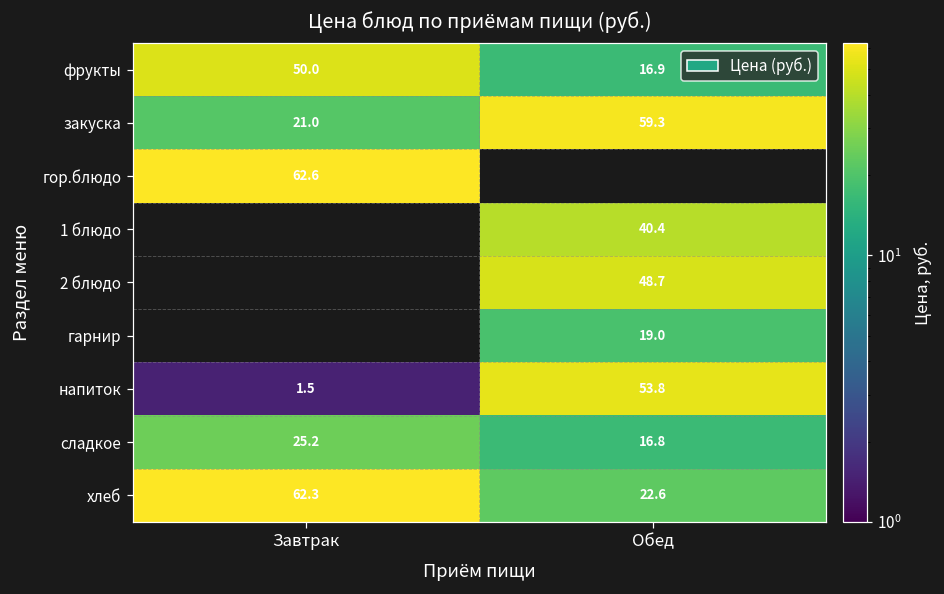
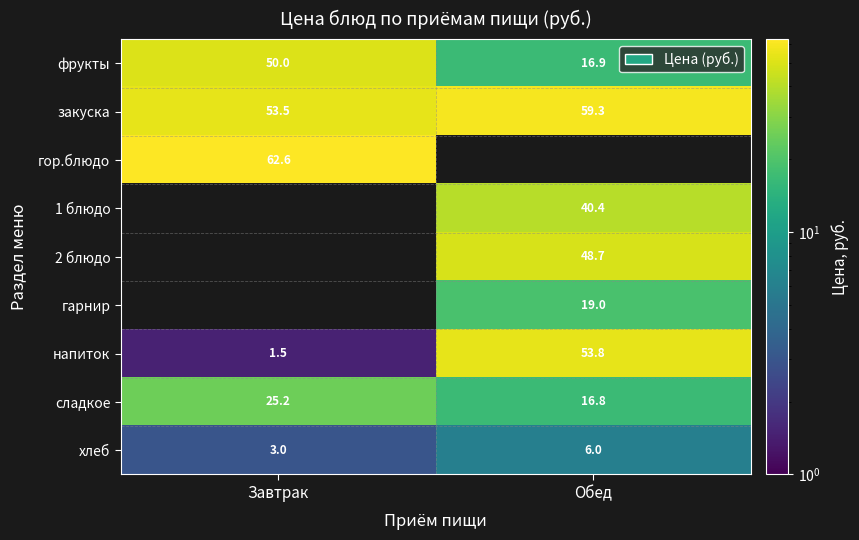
  {
    "фрукты": {
      "Завтрак": 50.0,
      "Обед": 16.9
    },
    "закуска": {
-     "Завтрак": 21.0,
+     "Завтрак": 53.5,
      "Обед": 59.3
    },
    "гор.блюдо": {
      "Завтрак": 62.6
    },
    "1 блюдо": {
      "Обед": 40.4
    },
    "2 блюдо": {
      "Обед": 48.7
    },
    "гарнир": {
      "Обед": 19.0
    },
    "напиток": {
      "Завтрак": 1.5,
      "Обед": 53.8
    },
    "сладкое": {
      "Завтрак": 25.2,
      "Обед": 16.8
    },
    "хлеб": {
-     "Завтрак": 62.3,
-     "Обед": 22.6
+     "Завтрак": 3.0,
+     "Обед": 6.0
    }
  }
